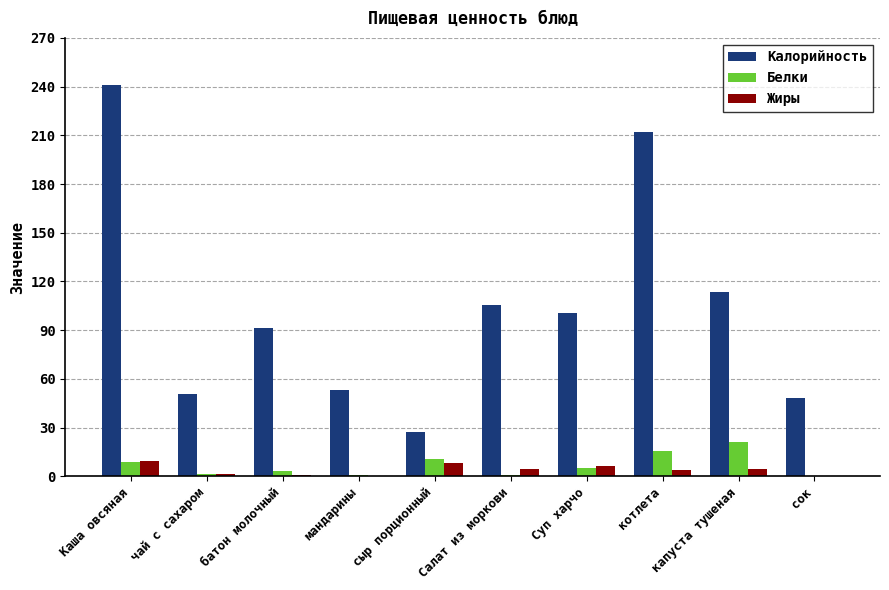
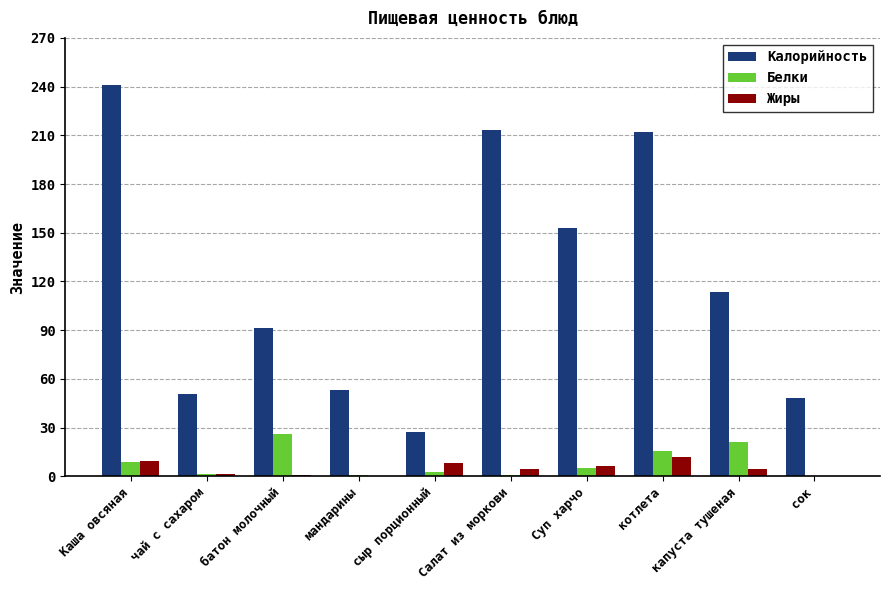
  {
    "Калорийность": {
      "Каша овсяная": 241,
      "чай с сахаром": 51,
      "батон молочный": 91,
      "мандарины": 53,
      "сыр порционный": 27,
-     "Салат из моркови": 106,
-     "Суп харчо": 101,
+     "Салат из моркови": 213,
+     "Суп харчо": 153,
      "котлета": 212,
      "капуста тушеная": 114,
      "сок": 48
    },
    "Белки": {
      "Каша овсяная": 9,
      "чай с сахаром": 2,
-     "батон молочный": 3,
-     "сыр порционный": 10,
+     "батон молочный": 26,
+     "сыр порционный": 2,
      "Суп харчо": 5,
      "котлета": 16,
      "капуста тушеная": 21,
      "сок": 0
    },
    "Жиры": {
      "Каша овсяная": 9,
      "мандарины": 0,
      "сыр порционный": 8,
      "Салат из моркови": 5,
      "Суп харчо": 6,
-     "котлета": 4,
+     "котлета": 12,
      "капуста тушеная": 4,
      "сок": 0
    }
  }
